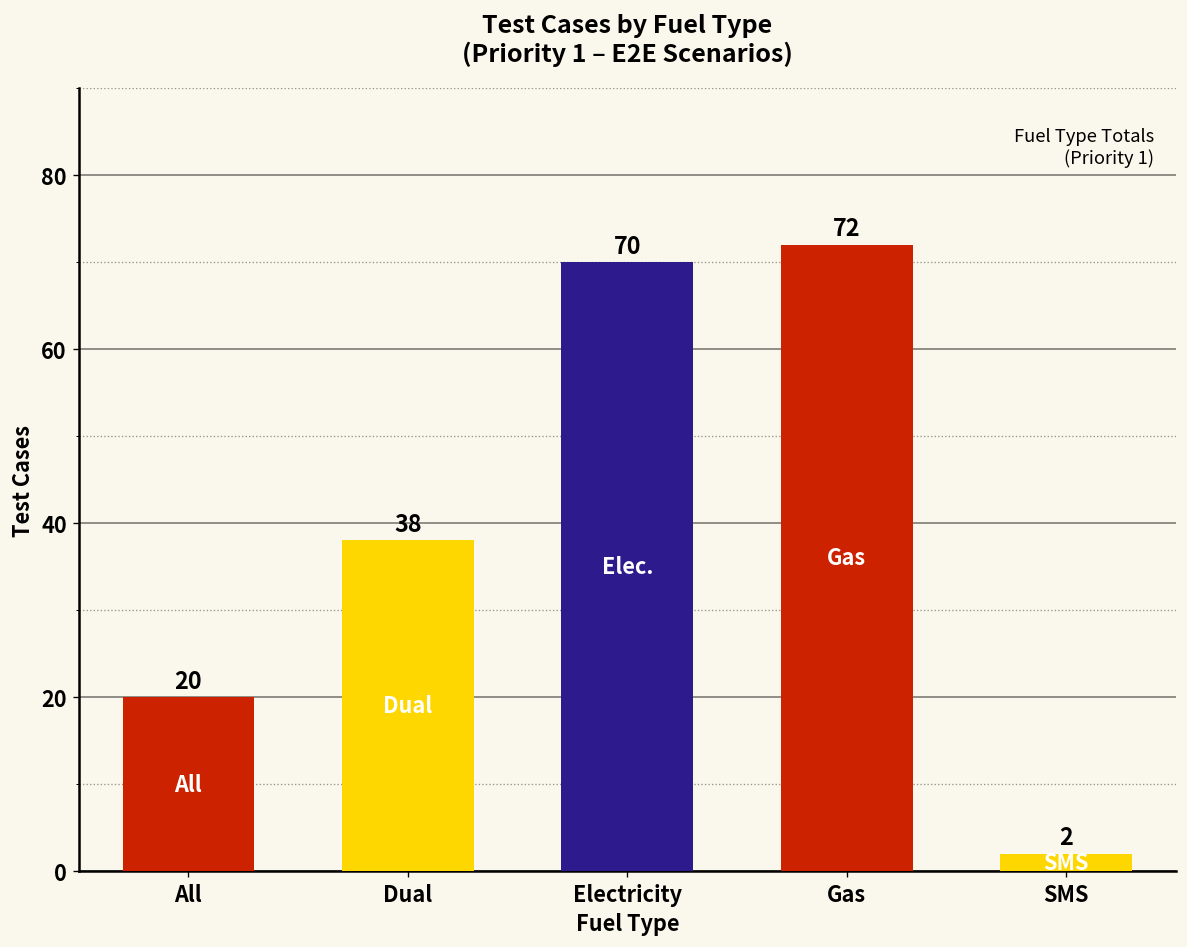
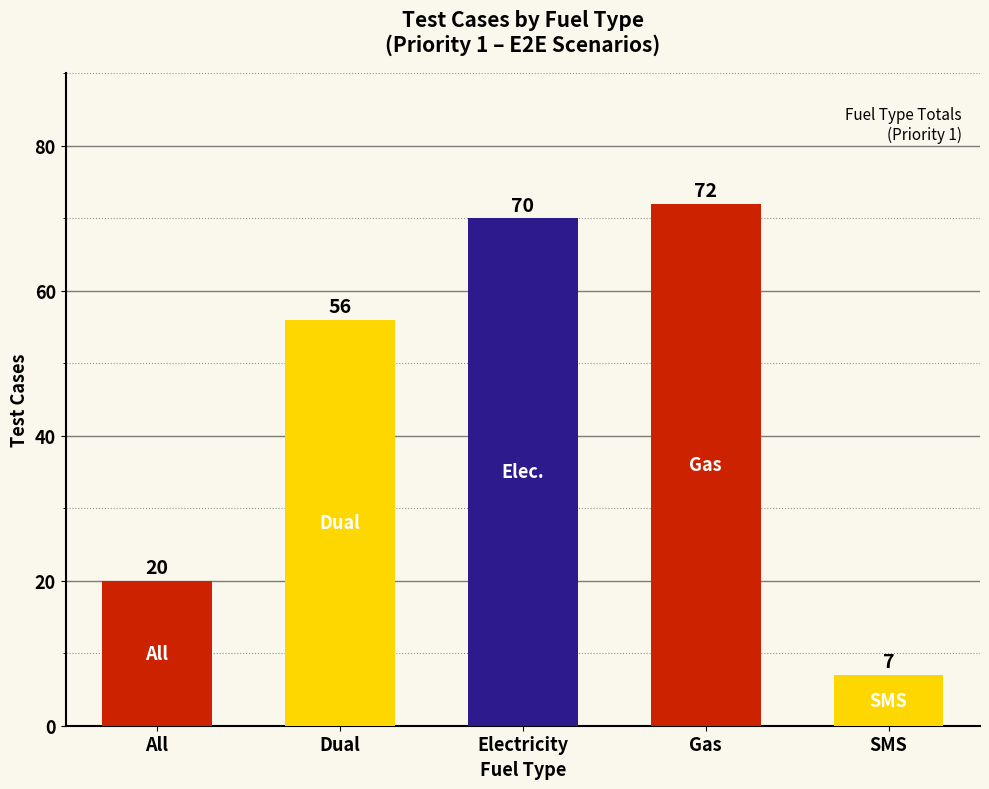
  {
    "All": 20,
-   "Dual": 38,
+   "Dual": 56,
    "Electricity": 70,
    "Gas": 72,
-   "SMS": 2
+   "SMS": 7
  }
